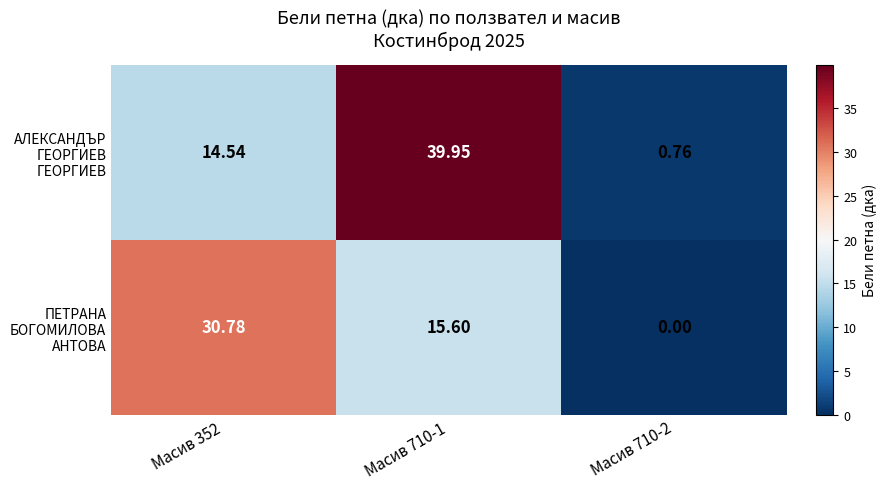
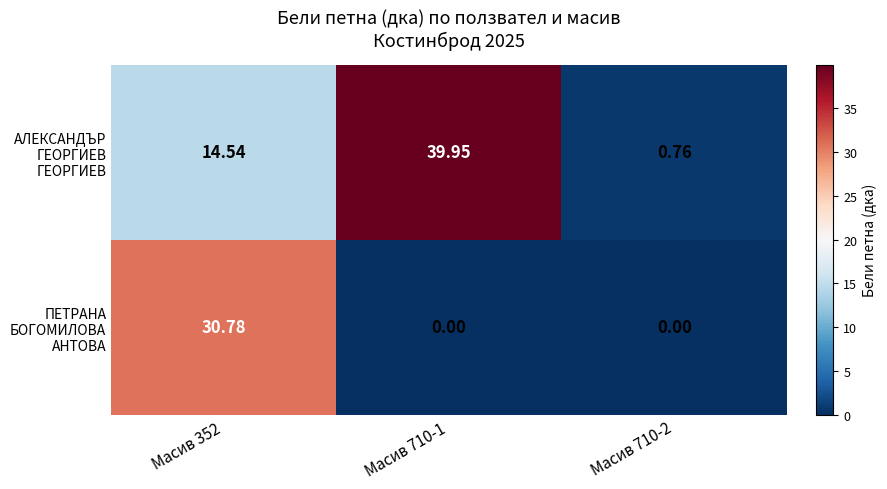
  {
    "АЛЕКСАНДЪР ГЕОРГИЕВ ГЕОРГИЕВ": {
      "Масив 352": 14.54,
      "Масив 710-1": 39.95,
      "Масив 710-2": 0.76
    },
    "ПЕТРАНА БОГОМИЛОВА АНТОВА": {
      "Масив 352": 30.78,
-     "Масив 710-1": 15.60,
+     "Масив 710-1": 0.00,
      "Масив 710-2": 0.00
    }
  }
